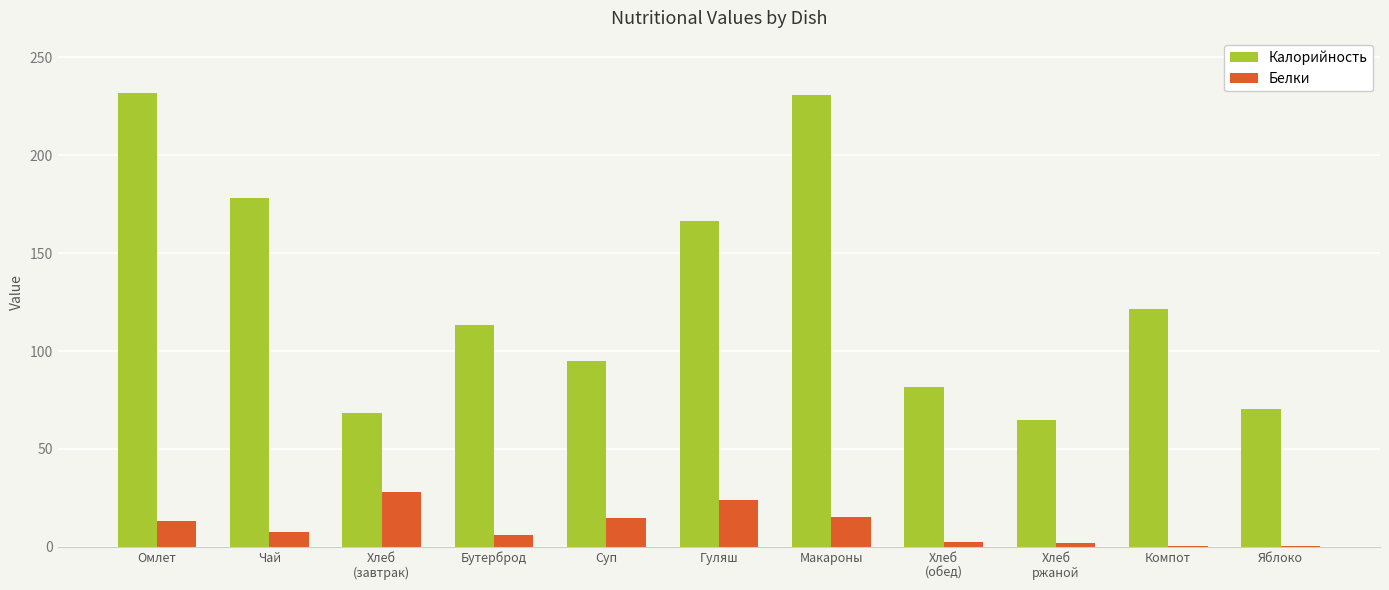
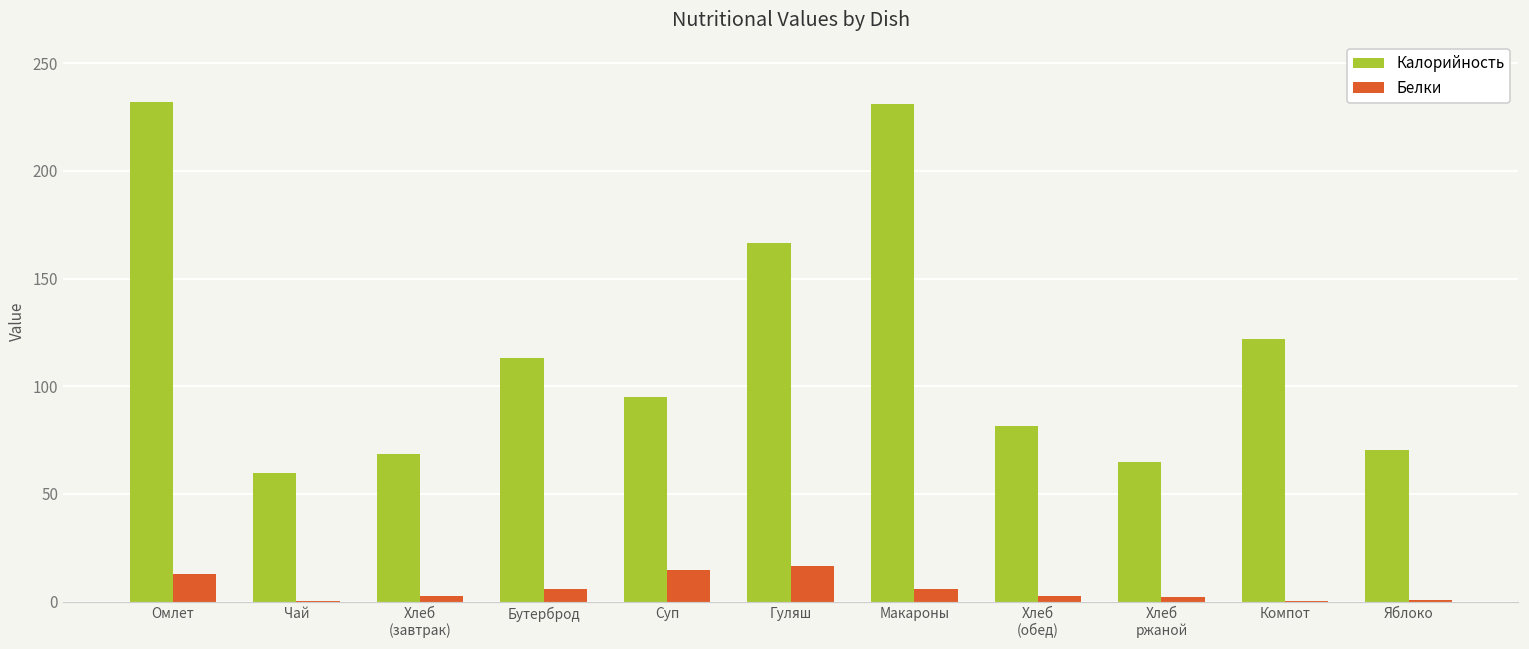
  {
    "Калорийность": {
      "Омлет": 232,
-     "Чай": 178,
+     "Чай": 60,
      "Хлеб (завтрак)": 69,
      "Бутерброд": 113,
      "Суп": 95,
      "Гуляш": 166,
      "Макароны": 231,
      "Хлеб (обед)": 82,
      "Хлеб ржаной": 65,
      "Компот": 122,
      "Яблоко": 71
    },
    "Белки": {
      "Омлет": 13,
-     "Чай": 7,
-     "Хлеб (завтрак)": 28,
+     "Чай": 0,
+     "Хлеб (завтрак)": 3,
      "Бутерброд": 6,
      "Суп": 15,
-     "Гуляш": 24,
-     "Макароны": 15,
+     "Гуляш": 16,
+     "Макароны": 6,
      "Хлеб (обед)": 3,
      "Хлеб ржаной": 2
    }
  }
